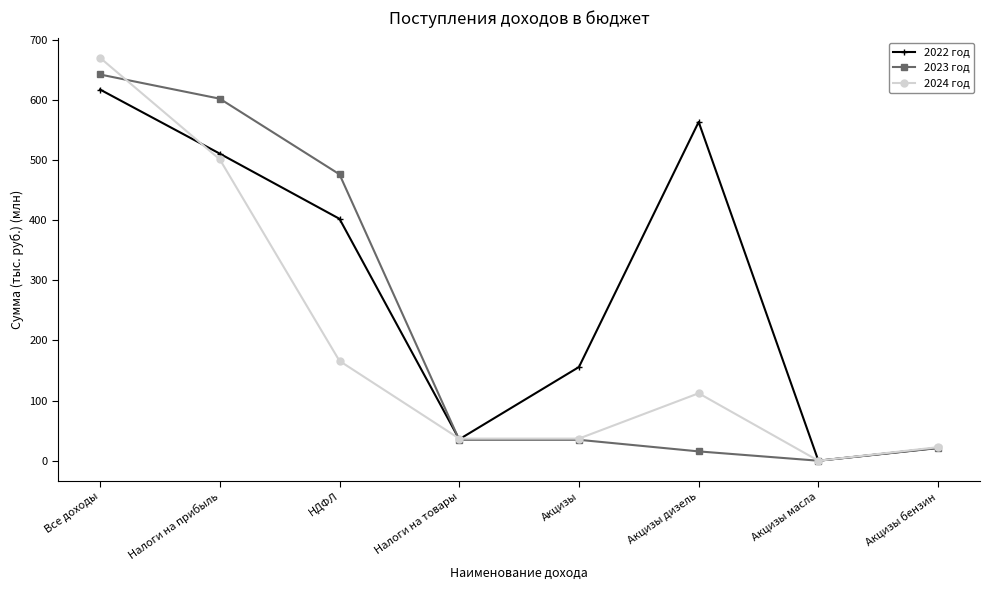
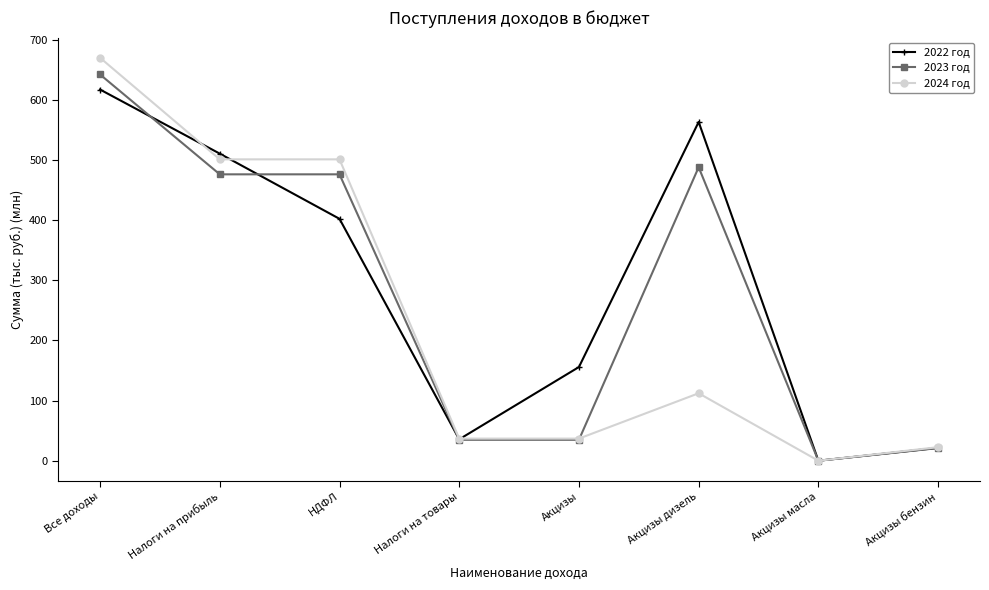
  {
    "2022 год": {
      "Все доходы": 620,
      "Налоги на прибыль": 510,
      "НДФЛ": 400,
      "Акцизы": 160,
      "Акцизы дизель": 560
    },
    "2023 год": {
      "Все доходы": 640,
-     "Налоги на прибыль": 600,
+     "Налоги на прибыль": 480,
      "НДФЛ": 480,
-     "Акцизы дизель": 20
+     "Акцизы дизель": 490
    },
    "2024 год": {
      "Все доходы": 670,
      "Налоги на прибыль": 500,
-     "НДФЛ": 170,
+     "НДФЛ": 500,
      "Акцизы дизель": 110
    }
  }
